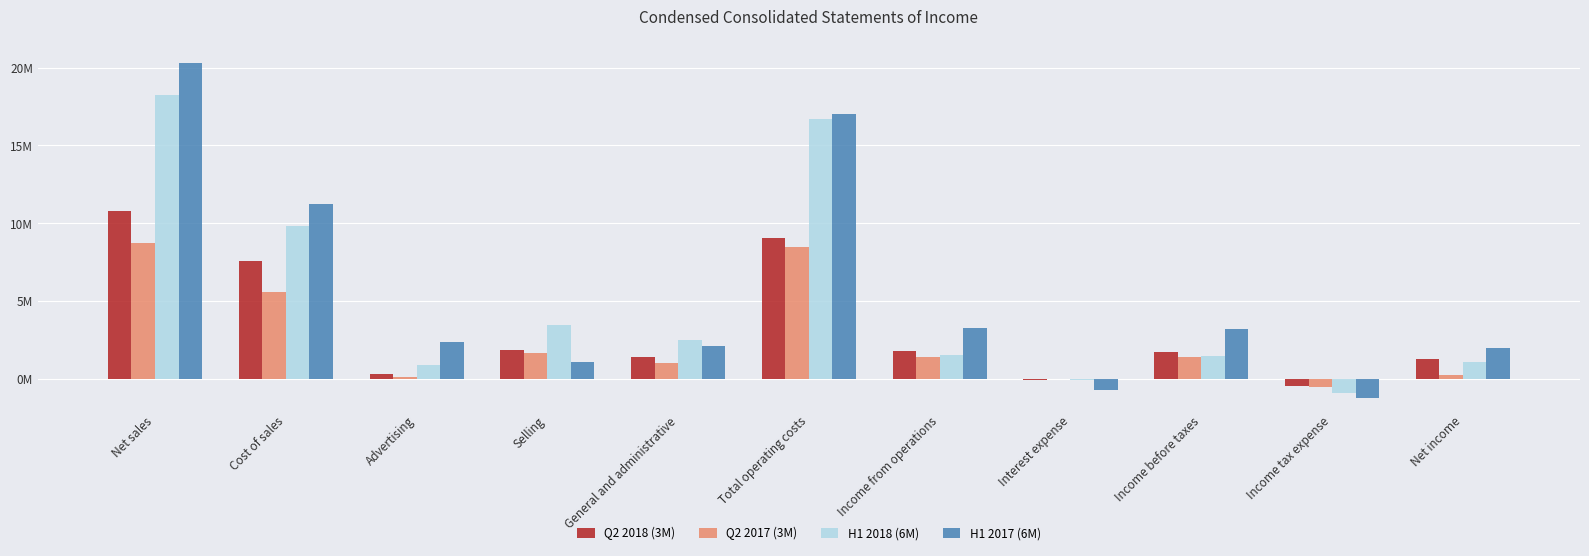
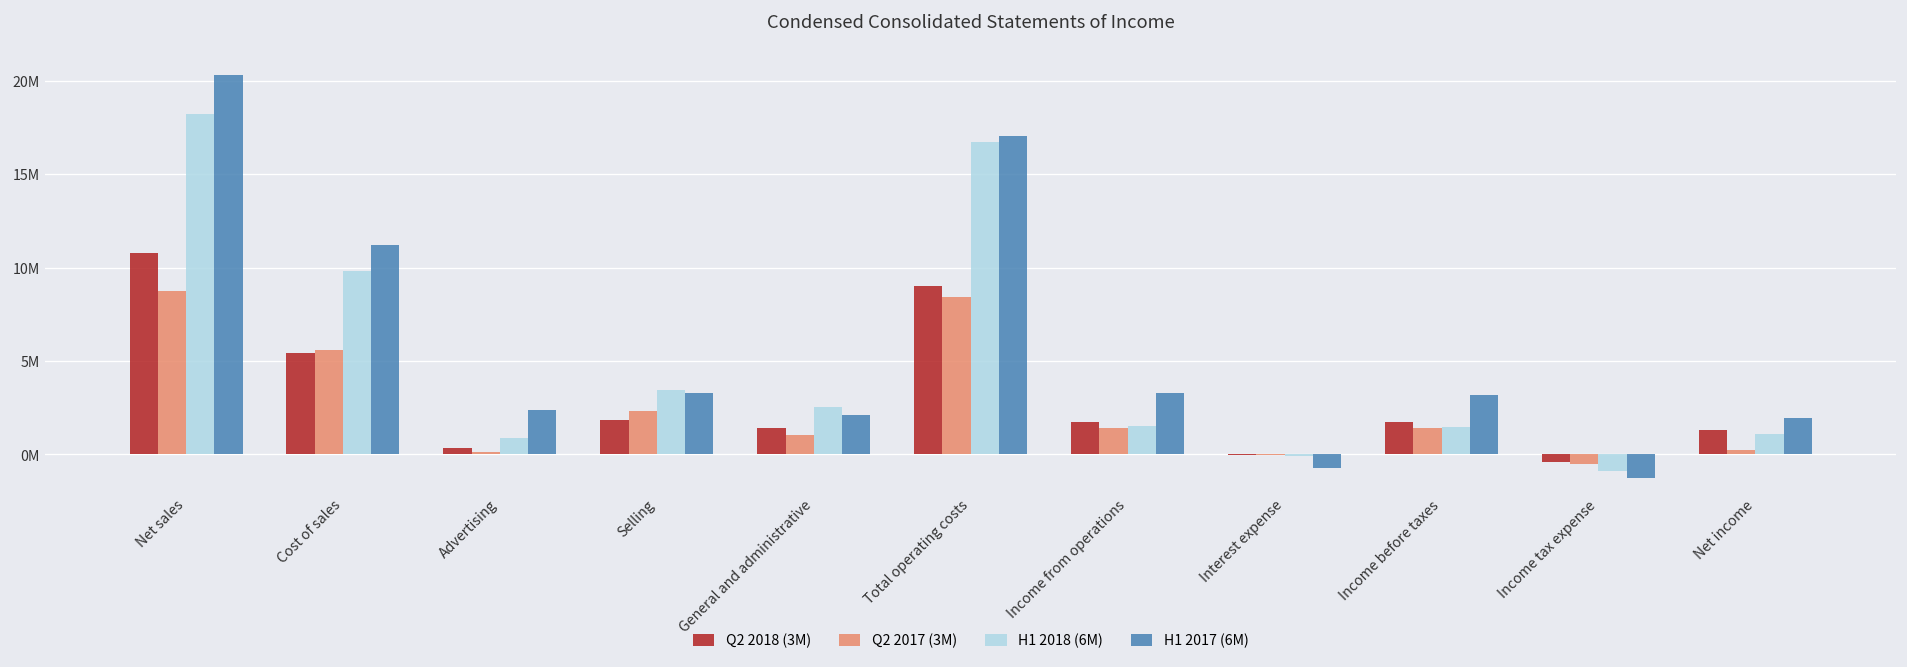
  {
    "Q2 2018 (3M)": {
      "Net sales": 10800000,
-     "Cost of sales": 7600000,
+     "Cost of sales": 5400000,
      "Advertising": 300000,
      "Selling": 1800000,
      "General and administrative": 1400000,
      "Total operating costs": 9000000,
      "Income from operations": 1800000,
      "Income before taxes": 1700000,
      "Income tax expense": -400000,
      "Net income": 1300000
    },
    "Q2 2017 (3M)": {
      "Net sales": 8800000,
      "Cost of sales": 5600000,
-     "Selling": 1700000,
+     "Selling": 2300000,
      "General and administrative": 1000000,
      "Total operating costs": 8400000,
      "Income from operations": 1400000,
      "Income before taxes": 1400000,
      "Income tax expense": -500000,
      "Net income": 300000
    },
    "H1 2018 (6M)": {
      "Net sales": 18200000,
      "Cost of sales": 9800000,
      "Advertising": 900000,
      "Selling": 3500000,
      "General and administrative": 2500000,
      "Total operating costs": 16700000,
      "Income from operations": 1500000,
      "Income before taxes": 1400000,
      "Income tax expense": -900000,
      "Net income": 1100000
    },
    "H1 2017 (6M)": {
      "Net sales": 20300000,
      "Cost of sales": 11200000,
      "Advertising": 2400000,
-     "Selling": 1100000,
+     "Selling": 3300000,
      "General and administrative": 2100000,
      "Total operating costs": 17000000,
      "Income from operations": 3300000,
      "Interest expense": -700000,
      "Income before taxes": 3200000,
      "Income tax expense": -1200000,
      "Net income": 2000000
    }
  }
